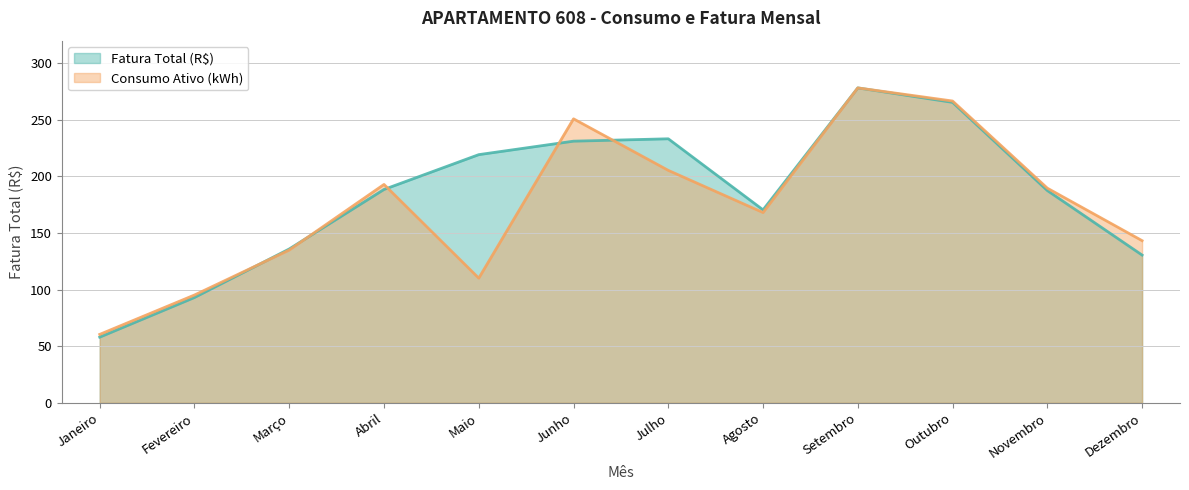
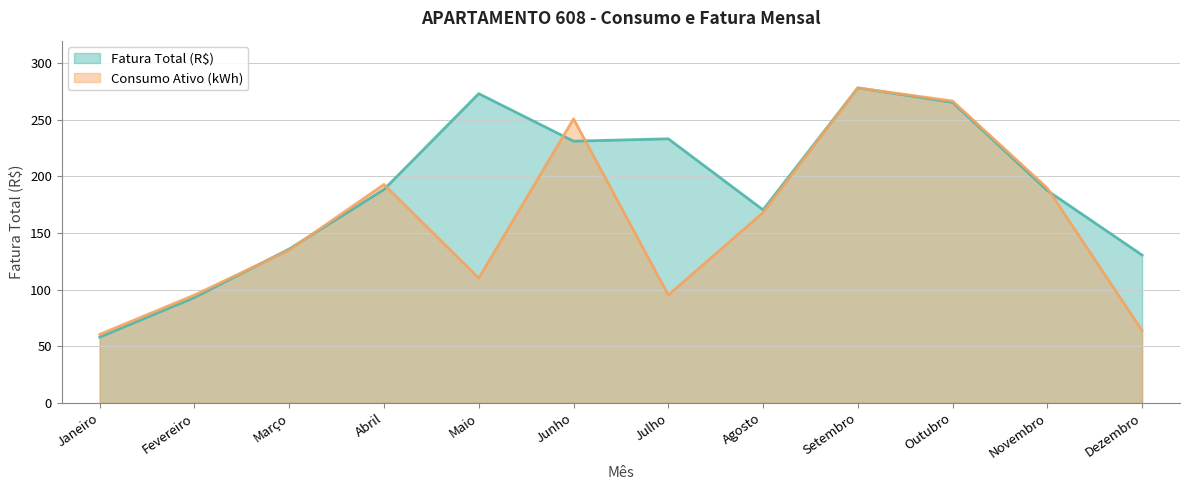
  {
    "Fatura Total (R$)": {
      "Janeiro": 58,
      "Abril": 188,
-     "Maio": 219,
+     "Maio": 273,
      "Junho": 231,
      "Julho": 233,
      "Agosto": 170,
      "Dezembro": 131
    },
    "Consumo Ativo (kWh)": {
      "Janeiro": 60,
      "Abril": 193,
      "Maio": 110,
      "Junho": 251,
-     "Julho": 205,
+     "Julho": 95,
      "Agosto": 168,
-     "Dezembro": 143
+     "Dezembro": 64
    }
  }
